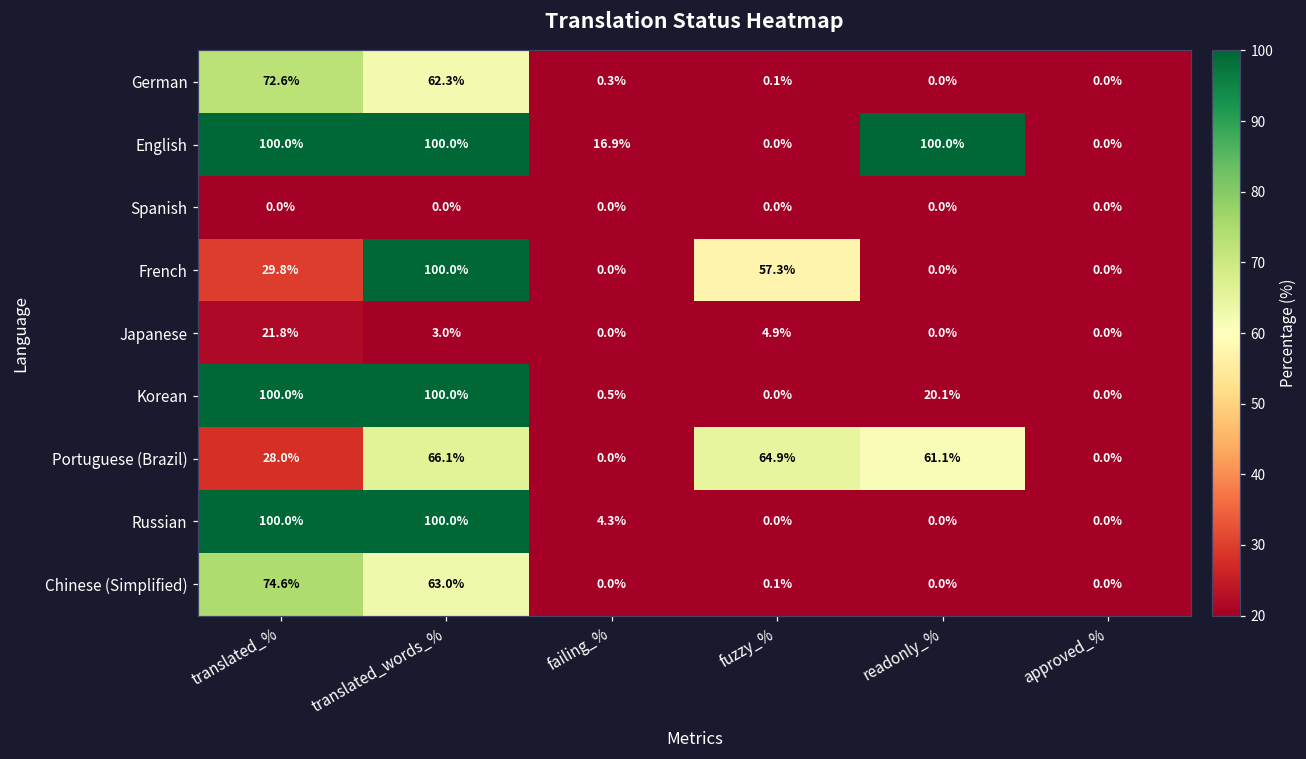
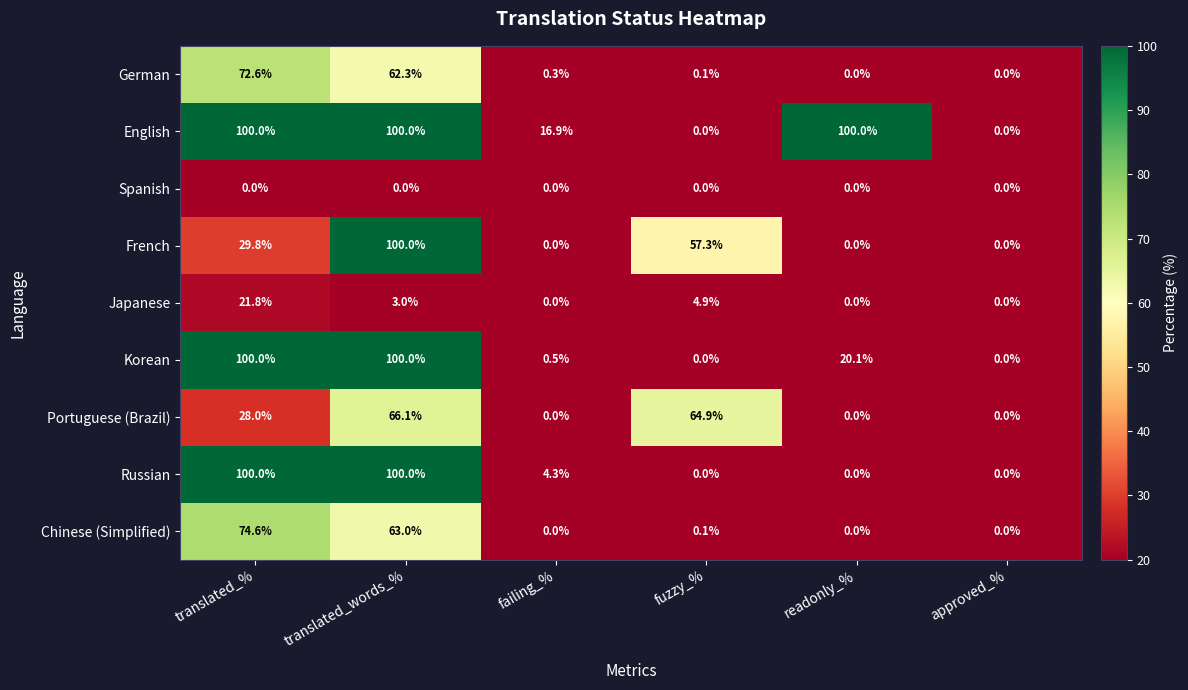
  {
    "German": {
      "translated_%": "72.6%",
      "translated_words_%": "62.3%",
      "failing_%": "0.3%",
      "fuzzy_%": "0.1%",
      "readonly_%": "0.0%",
      "approved_%": "0.0%"
    },
    "English": {
      "translated_%": "100.0%",
      "translated_words_%": "100.0%",
      "failing_%": "16.9%",
      "fuzzy_%": "0.0%",
      "readonly_%": "100.0%",
      "approved_%": "0.0%"
    },
    "Spanish": {
      "translated_%": "0.0%",
      "translated_words_%": "0.0%",
      "failing_%": "0.0%",
      "fuzzy_%": "0.0%",
      "readonly_%": "0.0%",
      "approved_%": "0.0%"
    },
    "French": {
      "translated_%": "29.8%",
      "translated_words_%": "100.0%",
      "failing_%": "0.0%",
      "fuzzy_%": "57.3%",
      "readonly_%": "0.0%",
      "approved_%": "0.0%"
    },
    "Japanese": {
      "translated_%": "21.8%",
      "translated_words_%": "3.0%",
      "failing_%": "0.0%",
      "fuzzy_%": "4.9%",
      "readonly_%": "0.0%",
      "approved_%": "0.0%"
    },
    "Korean": {
      "translated_%": "100.0%",
      "translated_words_%": "100.0%",
      "failing_%": "0.5%",
      "fuzzy_%": "0.0%",
      "readonly_%": "20.1%",
      "approved_%": "0.0%"
    },
    "Portuguese (Brazil)": {
      "translated_%": "28.0%",
      "translated_words_%": "66.1%",
      "failing_%": "0.0%",
      "fuzzy_%": "64.9%",
-     "readonly_%": "61.1%",
+     "readonly_%": "0.0%",
      "approved_%": "0.0%"
    },
    "Russian": {
      "translated_%": "100.0%",
      "translated_words_%": "100.0%",
      "failing_%": "4.3%",
      "fuzzy_%": "0.0%",
      "readonly_%": "0.0%",
      "approved_%": "0.0%"
    },
    "Chinese (Simplified)": {
      "translated_%": "74.6%",
      "translated_words_%": "63.0%",
      "failing_%": "0.0%",
      "fuzzy_%": "0.1%",
      "readonly_%": "0.0%",
      "approved_%": "0.0%"
    }
  }
